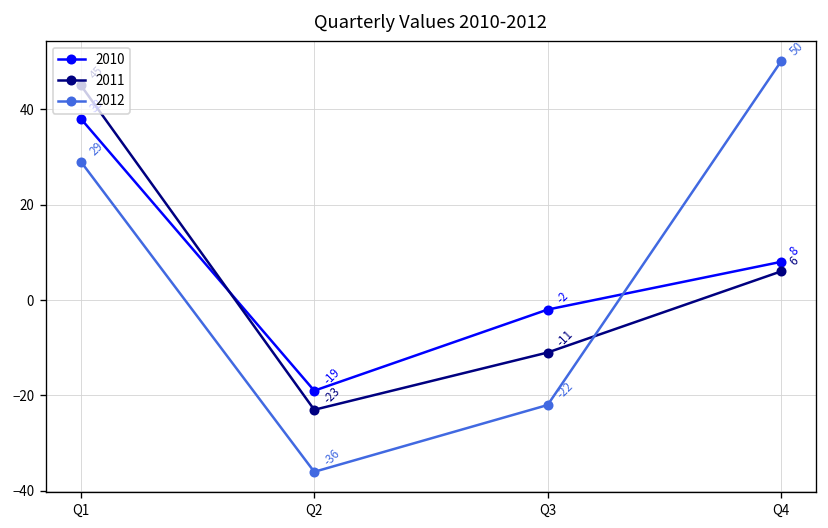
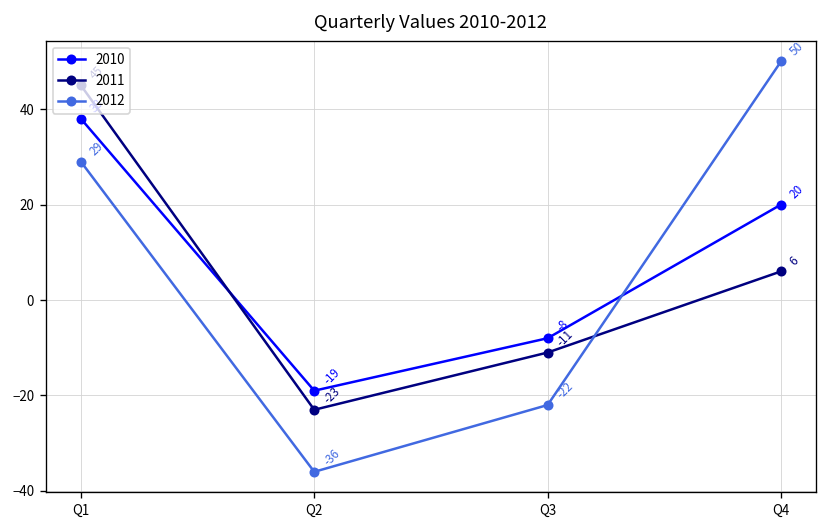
  {
    "2010": {
      "Q2": -19,
-     "Q3": -2,
-     "Q4": 8
+     "Q3": -8,
+     "Q4": 20
    },
    "2011": {
      "Q2": -23,
      "Q4": 6
    },
    "2012": {
      "Q1": 29,
      "Q2": -36,
      "Q3": -22,
      "Q4": 50
    }
  }
